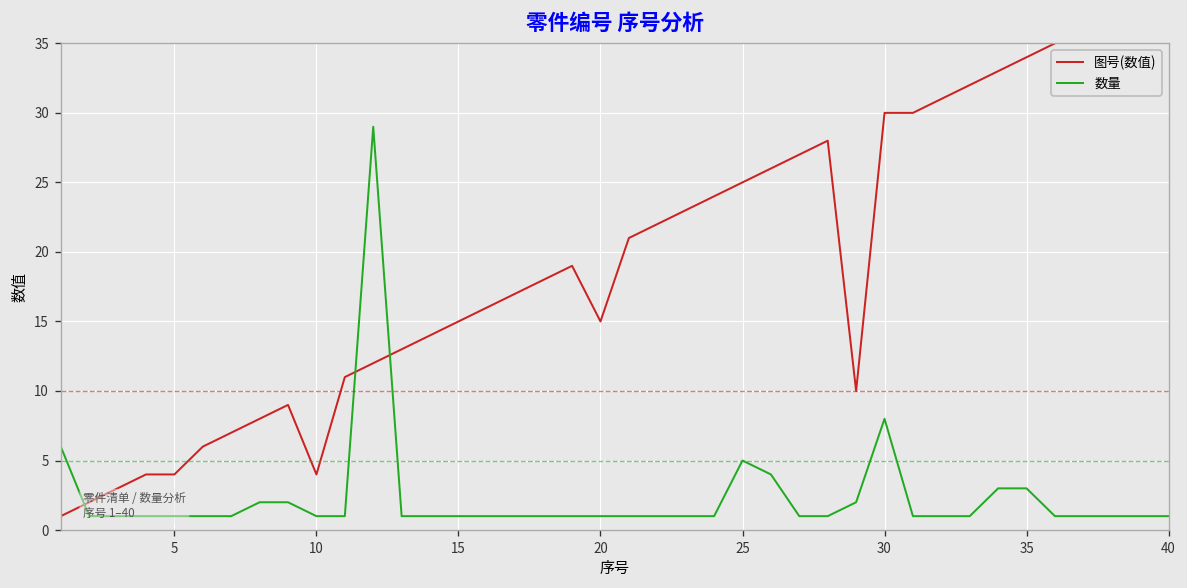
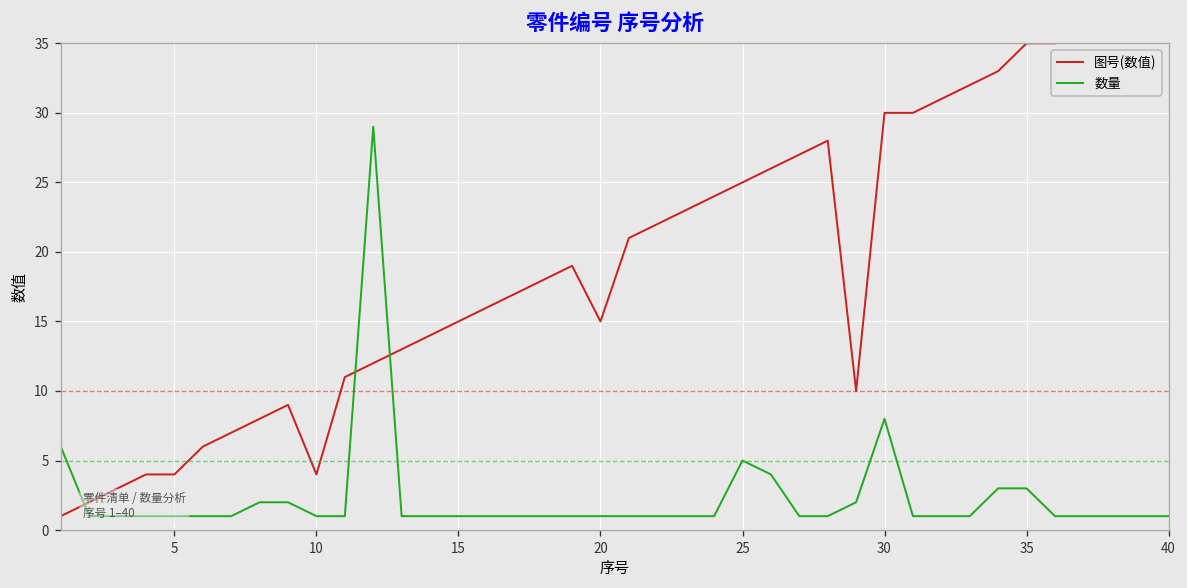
  {
    "图号(数值)": {
      "5": 4,
      "10": 4,
      "15": 15,
      "20": 15,
      "25": 25,
      "30": 30,
-     "35": 34
+     "35": 35
    },
    "数量": {
      "10": 1,
      "15": 1,
      "20": 1,
      "25": 5,
      "30": 8,
      "35": 3,
      "40": 1
    }
  }
